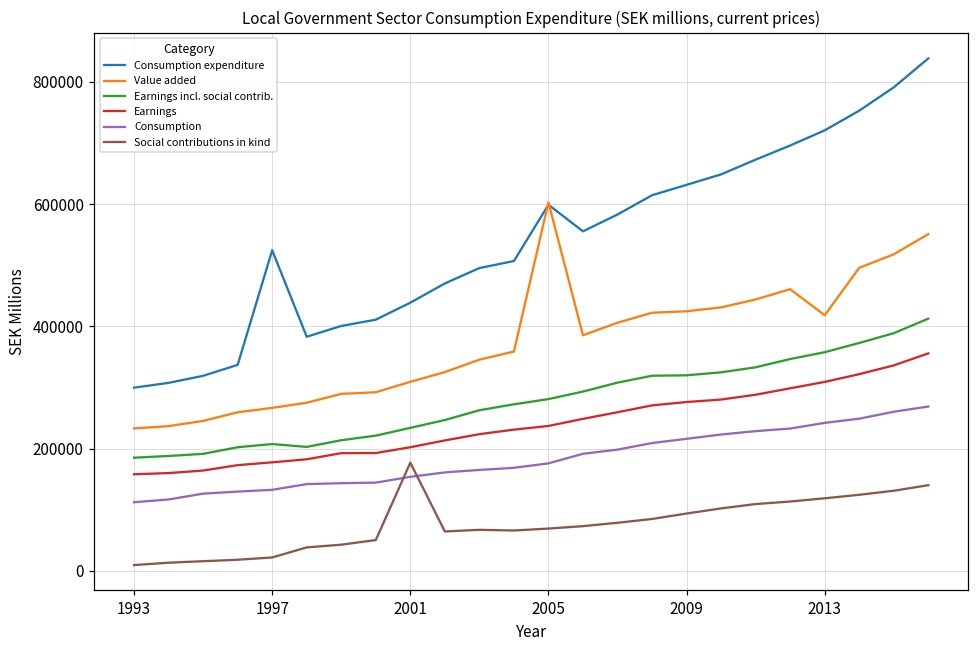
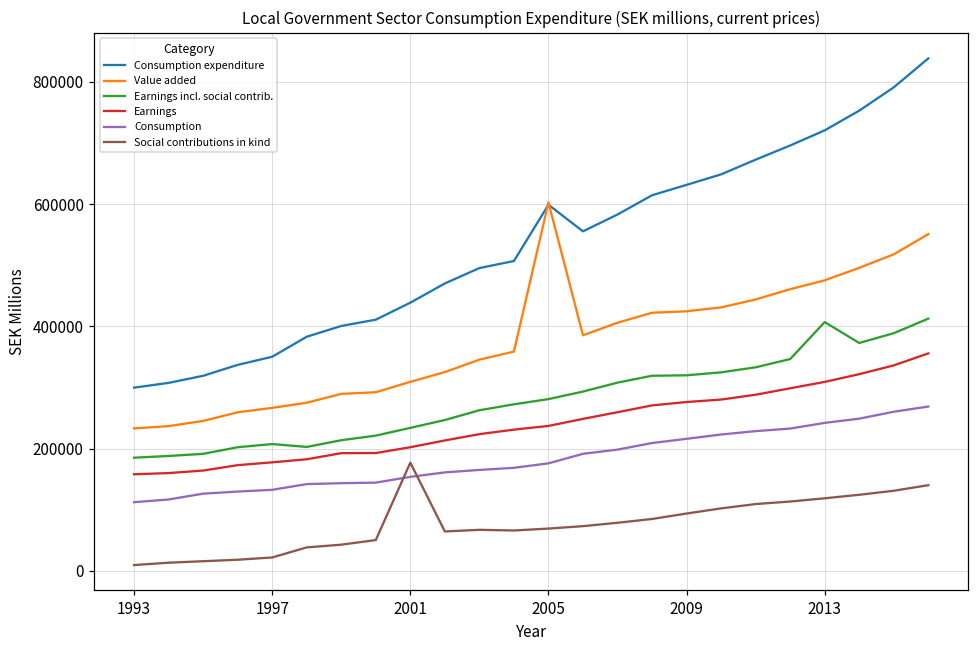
  {
    "Consumption expenditure": {
      "1993": 300000,
-     "1997": 520000,
+     "1997": 350000,
      "2001": 440000,
      "2009": 630000,
      "2013": 720000
    },
    "Value added": {
      "1993": 230000,
      "1997": 270000,
      "2001": 310000,
      "2009": 420000,
-     "2013": 420000
+     "2013": 480000
    },
    "Earnings incl. social contrib.": {
      "1993": 190000,
      "1997": 210000,
      "2001": 230000,
      "2005": 280000,
      "2009": 320000,
-     "2013": 360000
+     "2013": 410000
    },
    "Earnings": {
      "1993": 160000,
      "1997": 180000,
      "2001": 200000,
      "2005": 240000,
      "2009": 280000,
      "2013": 310000
    },
    "Consumption": {
      "1993": 110000,
      "1997": 130000,
      "2001": 150000,
      "2005": 180000,
      "2009": 220000,
      "2013": 240000
    },
    "Social contributions in kind": {
      "1993": 10000,
      "1997": 20000,
      "2001": 180000,
      "2005": 70000,
      "2009": 90000,
      "2013": 120000
    }
  }
